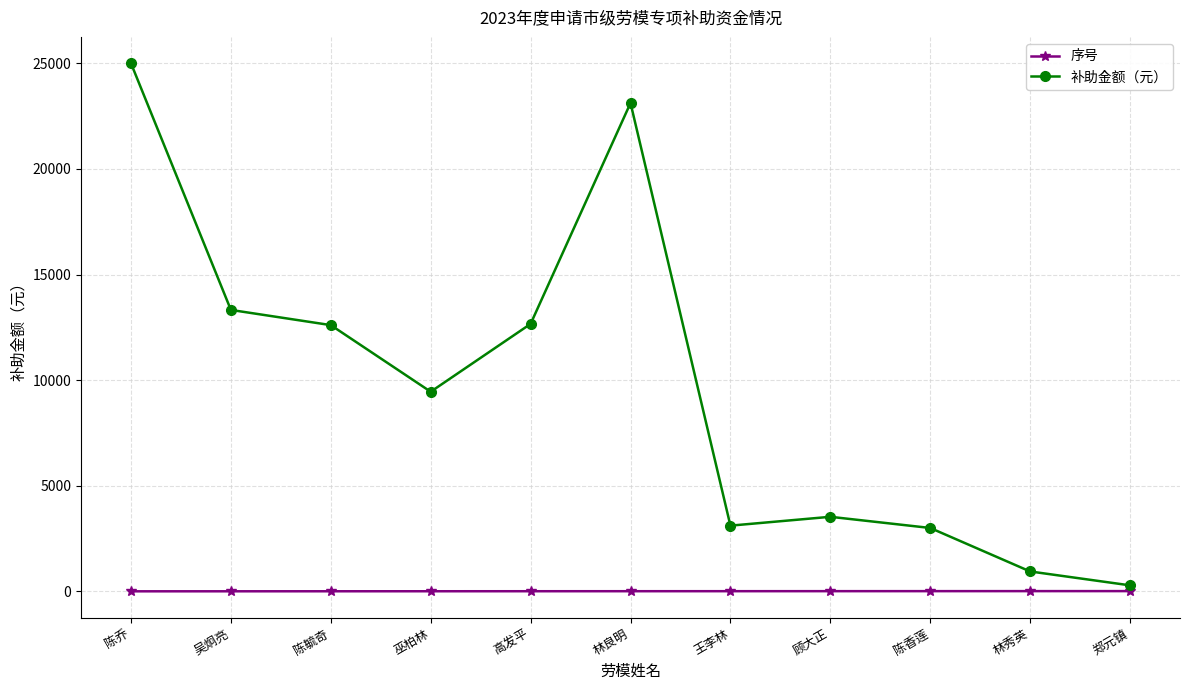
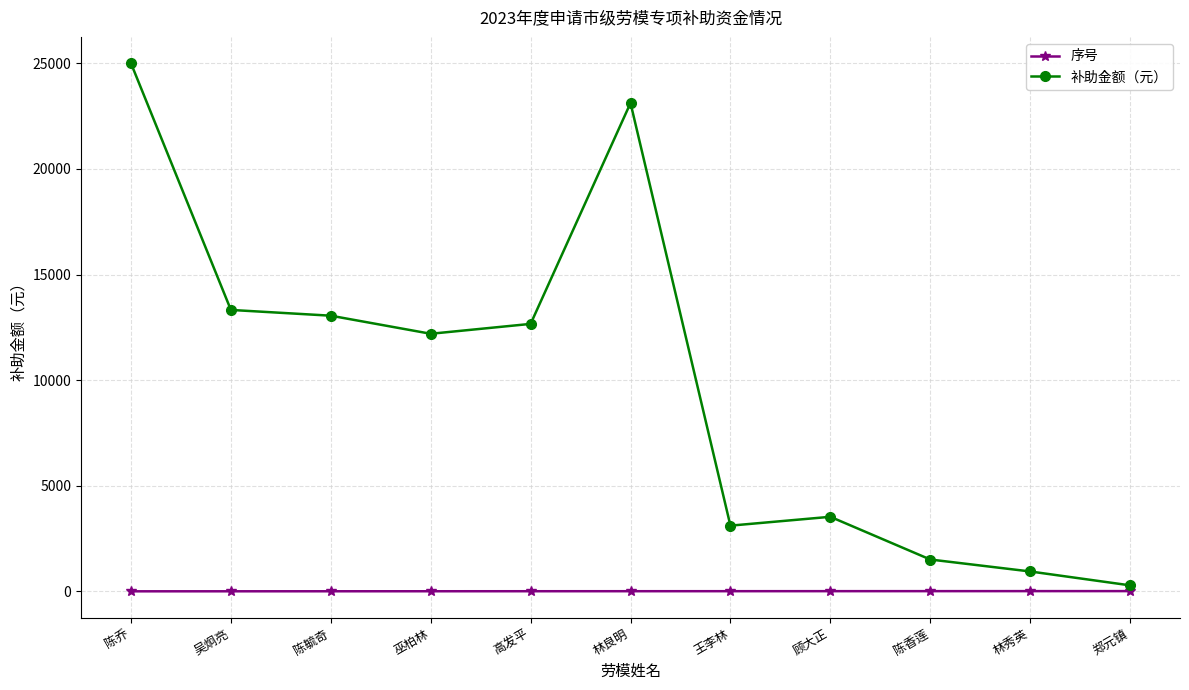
  {
    "序号": {
      "陈乔": 0,
      "吴炯亮": 0,
      "陈毓奇": 0,
      "巫柏林": 0,
      "高发平": 0,
      "林良明": 0,
      "王李林": 0,
      "顾大正": 0,
      "陈香莲": 0,
      "林秀英": 0,
      "郑元镇": 0
    },
    "补助金额（元）": {
      "陈乔": 25000,
      "吴炯亮": 13300,
-     "陈毓奇": 12600,
-     "巫柏林": 9500,
+     "陈毓奇": 13100,
+     "巫柏林": 12200,
      "高发平": 12700,
      "林良明": 23100,
      "王李林": 3100,
      "顾大正": 3500,
-     "陈香莲": 3000,
+     "陈香莲": 1500,
      "林秀英": 900,
      "郑元镇": 300
    }
  }
